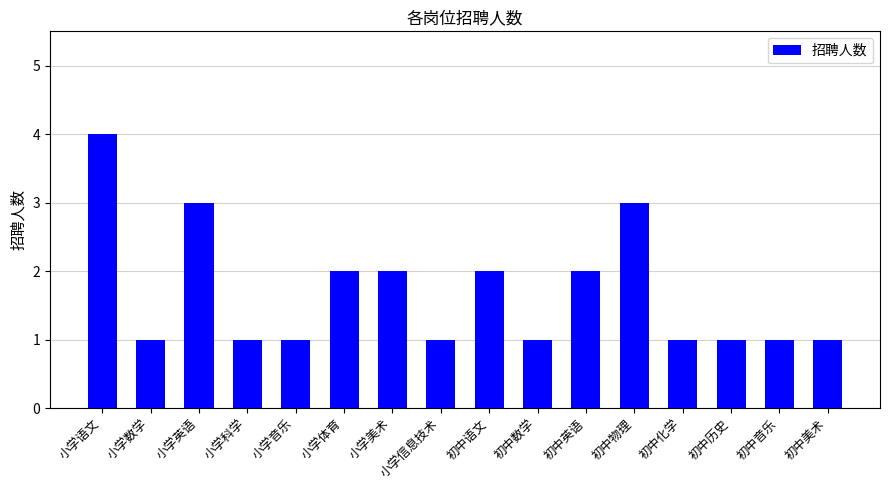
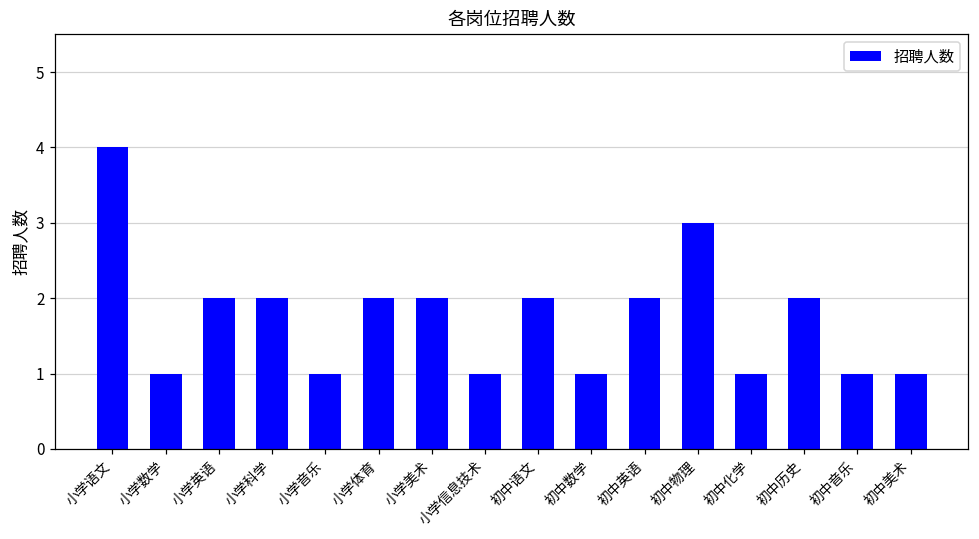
  {
    "小学语文": 4,
    "小学数学": 1,
-   "小学英语": 3,
-   "小学科学": 1,
+   "小学英语": 2,
+   "小学科学": 2,
    "小学音乐": 1,
    "小学体育": 2,
    "小学美术": 2,
    "小学信息技术": 1,
    "初中语文": 2,
    "初中数学": 1,
    "初中英语": 2,
    "初中物理": 3,
    "初中化学": 1,
-   "初中历史": 1,
+   "初中历史": 2,
    "初中音乐": 1,
    "初中美术": 1
  }
